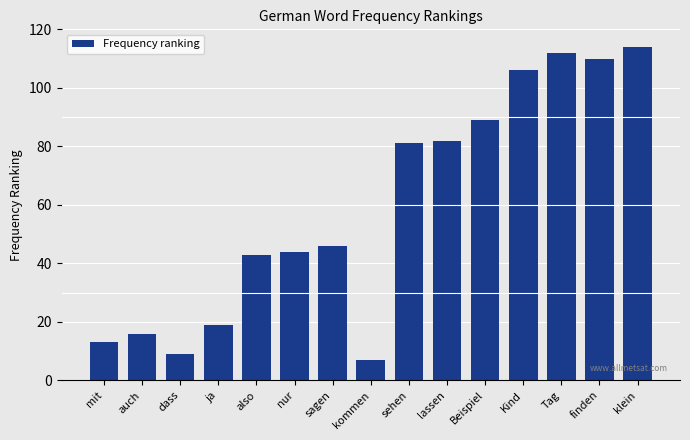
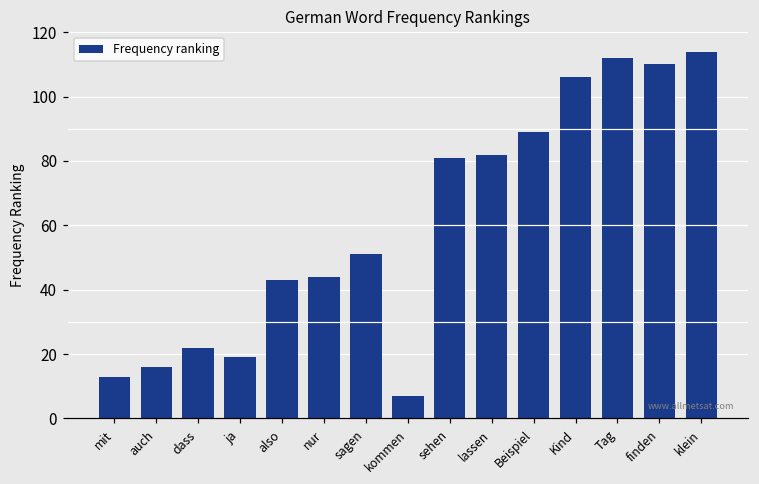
  {
    "mit": 13,
    "auch": 16,
-   "dass": 9,
+   "dass": 22,
    "ja": 19,
    "also": 43,
    "nur": 44,
-   "sagen": 46,
+   "sagen": 51,
    "kommen": 7,
    "sehen": 81,
    "lassen": 82,
    "Beispiel": 89,
    "Kind": 106,
    "Tag": 112,
    "finden": 110,
    "klein": 114
  }
